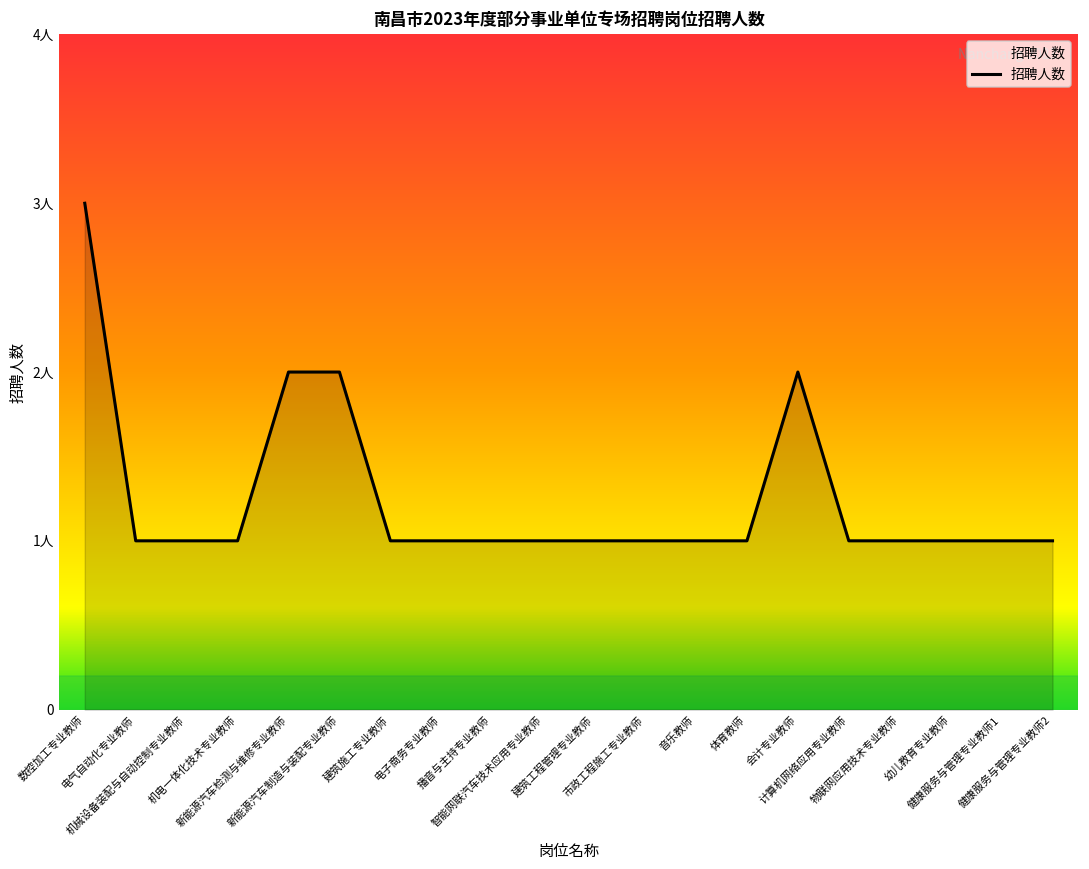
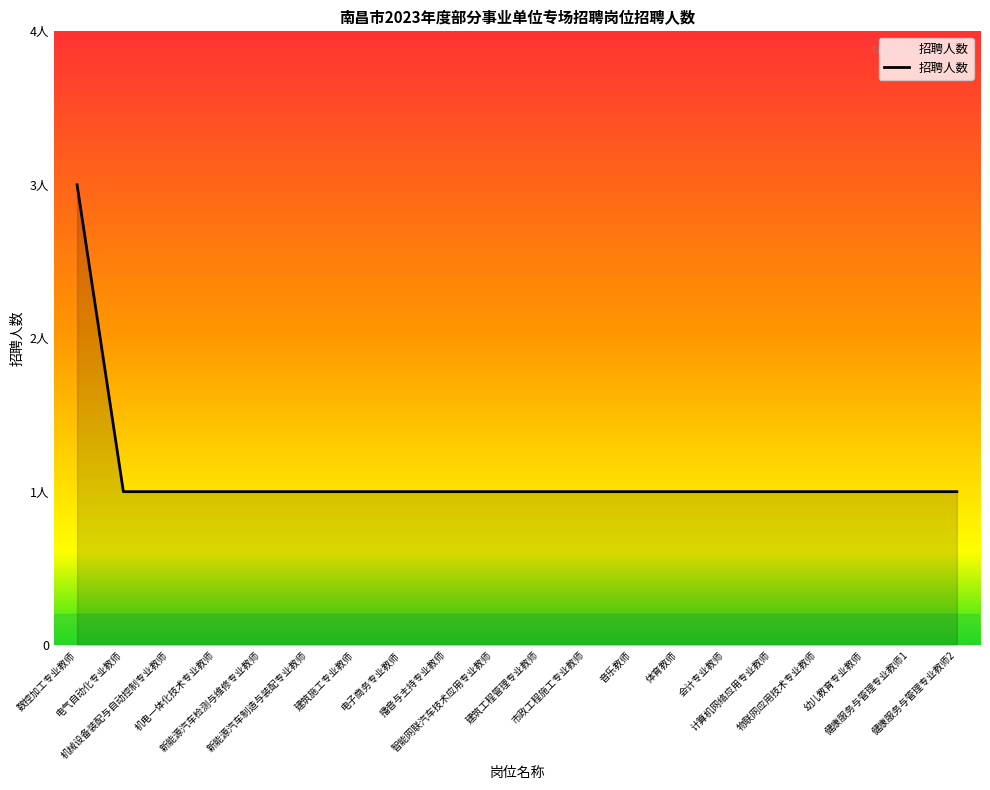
  {
    "数控加工专业教师": "3人",
    "电气自动化专业教师": "1人",
    "机械设备装配与自动控制专业教师": "1人",
    "机电一体化技术专业教师": "1人",
-   "新能源汽车检测与维修专业教师": "2人",
-   "新能源汽车制造与装配专业教师": "2人",
+   "新能源汽车检测与维修专业教师": "1人",
+   "新能源汽车制造与装配专业教师": "1人",
    "建筑施工专业教师": "1人",
    "电子商务专业教师": "1人",
    "播音与主持专业教师": "1人",
    "智能网联汽车技术应用专业教师": "1人",
    "建筑工程管理专业教师": "1人",
    "市政工程施工专业教师": "1人",
    "音乐教师": "1人",
    "体育教师": "1人",
-   "会计专业教师": "2人",
+   "会计专业教师": "1人",
    "计算机网络应用专业教师": "1人",
    "物联网应用技术专业教师": "1人",
    "幼儿教育专业教师": "1人",
    "健康服务与管理专业教师1": "1人",
    "健康服务与管理专业教师2": "1人"
  }
